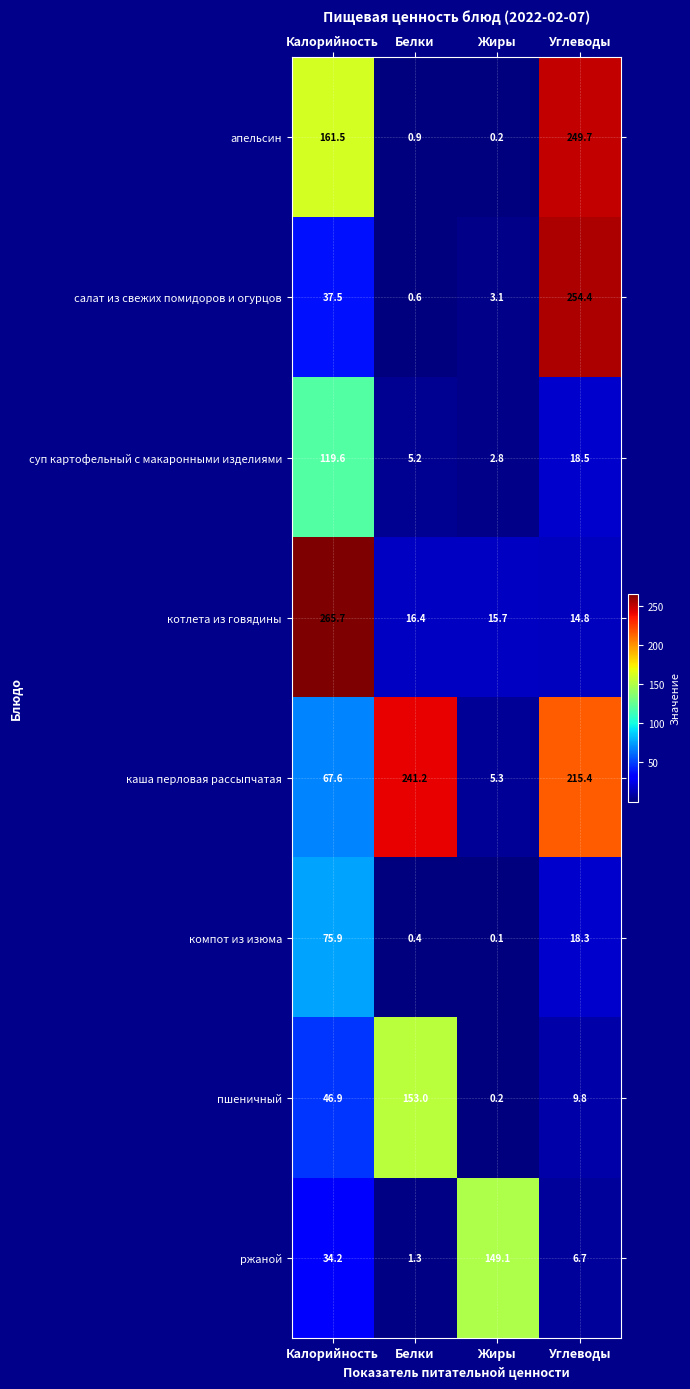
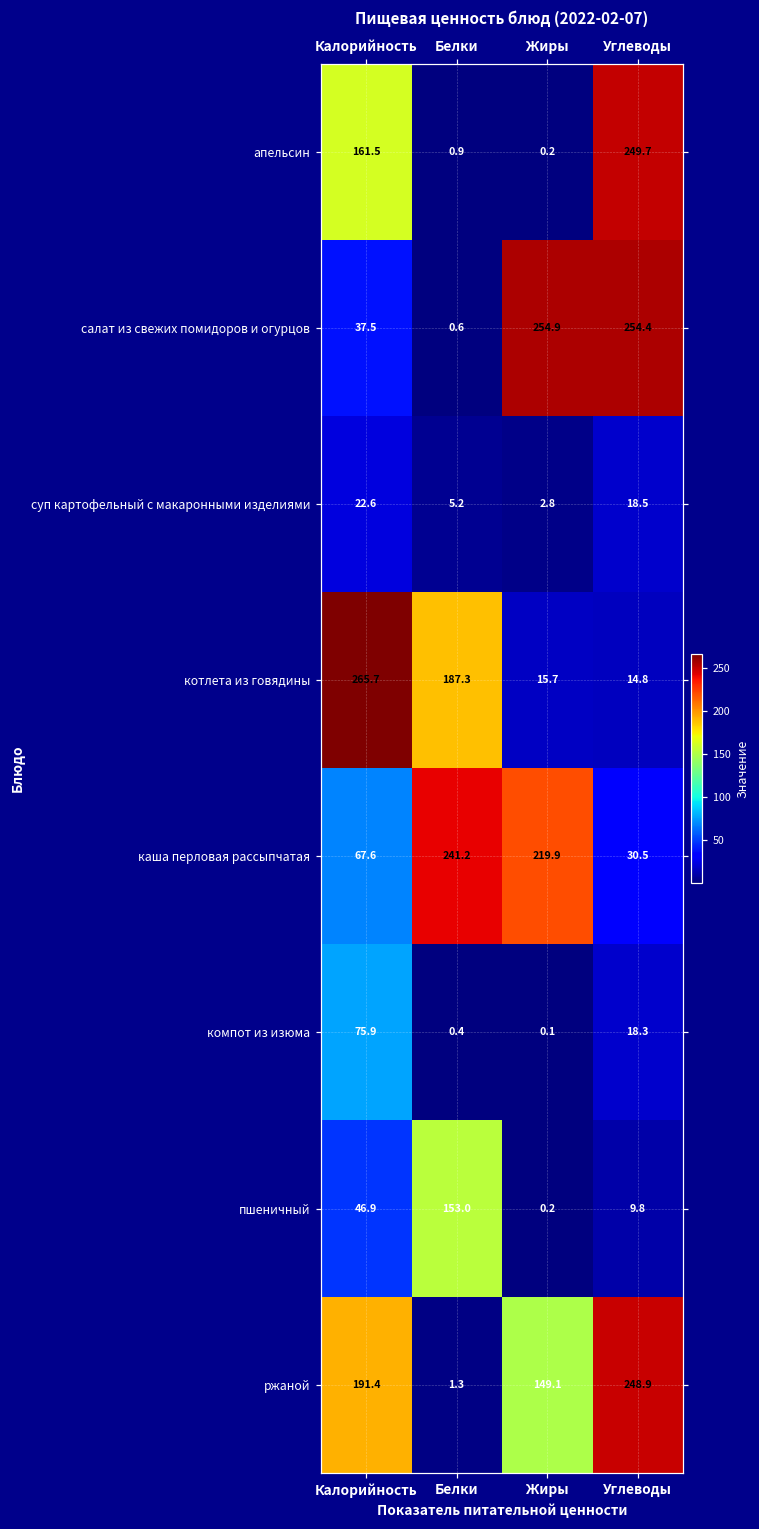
  {
    "апельсин": {
      "Калорийность": 161.5,
      "Белки": 0.9,
      "Жиры": 0.2,
      "Углеводы": 249.7
    },
    "салат из свежих помидоров и огурцов": {
      "Калорийность": 37.5,
      "Белки": 0.6,
-     "Жиры": 3.1,
+     "Жиры": 254.9,
      "Углеводы": 254.4
    },
    "суп картофельный с макаронными изделиями": {
-     "Калорийность": 119.6,
+     "Калорийность": 22.6,
      "Белки": 5.2,
      "Жиры": 2.8,
      "Углеводы": 18.5
    },
    "котлета из говядины": {
      "Калорийность": 265.7,
-     "Белки": 16.4,
+     "Белки": 187.3,
      "Жиры": 15.7,
      "Углеводы": 14.8
    },
    "каша перловая рассыпчатая": {
      "Калорийность": 67.6,
      "Белки": 241.2,
-     "Жиры": 5.3,
-     "Углеводы": 215.4
+     "Жиры": 219.9,
+     "Углеводы": 30.5
    },
    "компот из изюма": {
      "Калорийность": 75.9,
      "Белки": 0.4,
      "Жиры": 0.1,
      "Углеводы": 18.3
    },
    "пшеничный": {
      "Калорийность": 46.9,
      "Белки": 153.0,
      "Жиры": 0.2,
      "Углеводы": 9.8
    },
    "ржаной": {
-     "Калорийность": 34.2,
+     "Калорийность": 191.4,
      "Белки": 1.3,
      "Жиры": 149.1,
-     "Углеводы": 6.7
+     "Углеводы": 248.9
    }
  }
